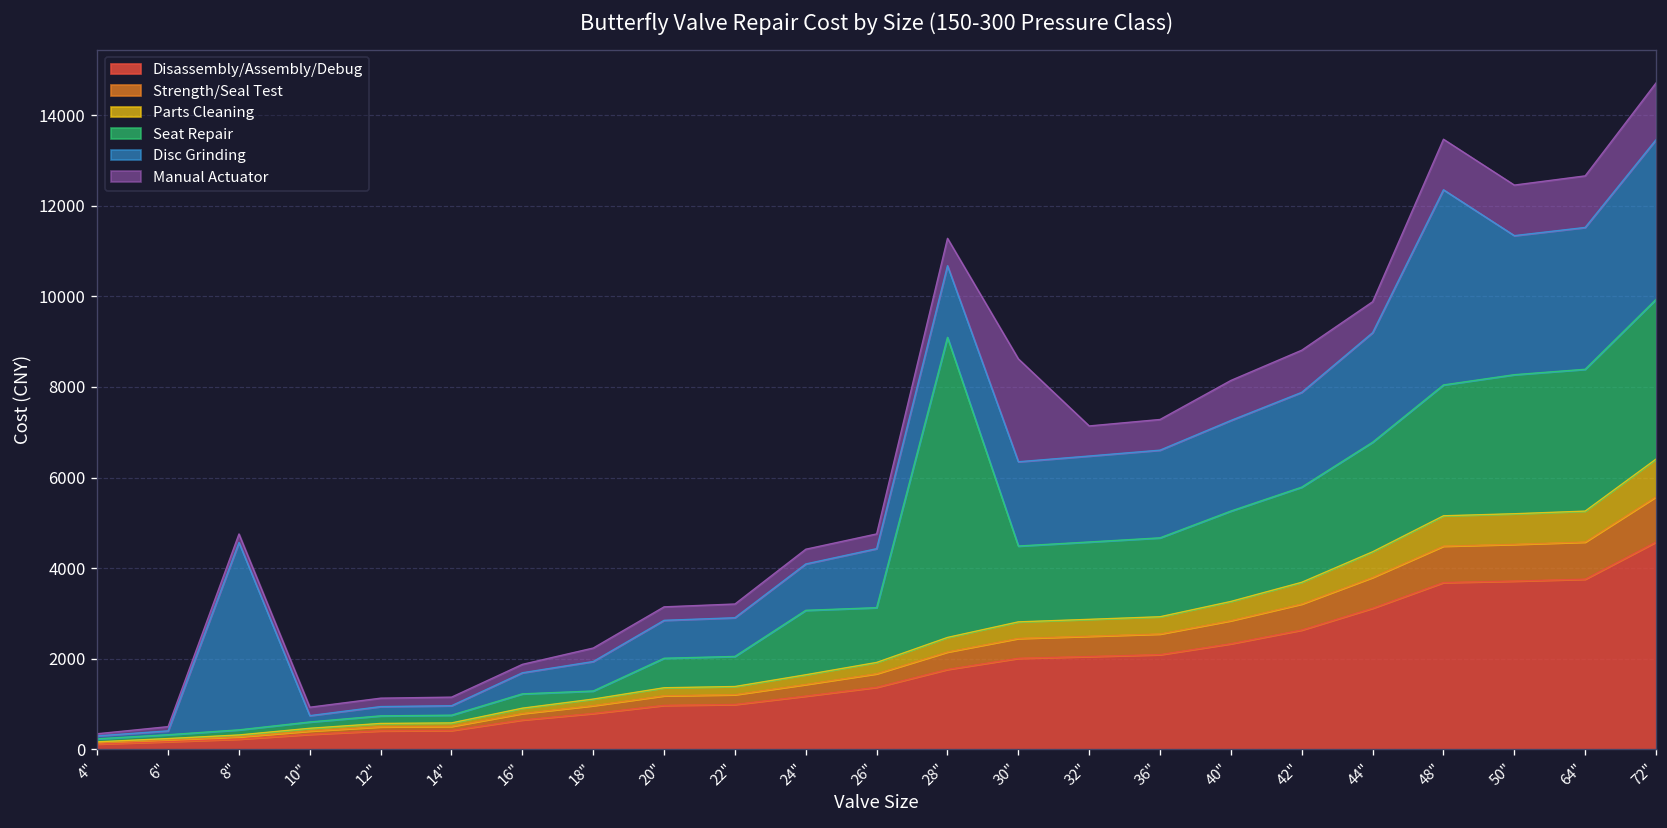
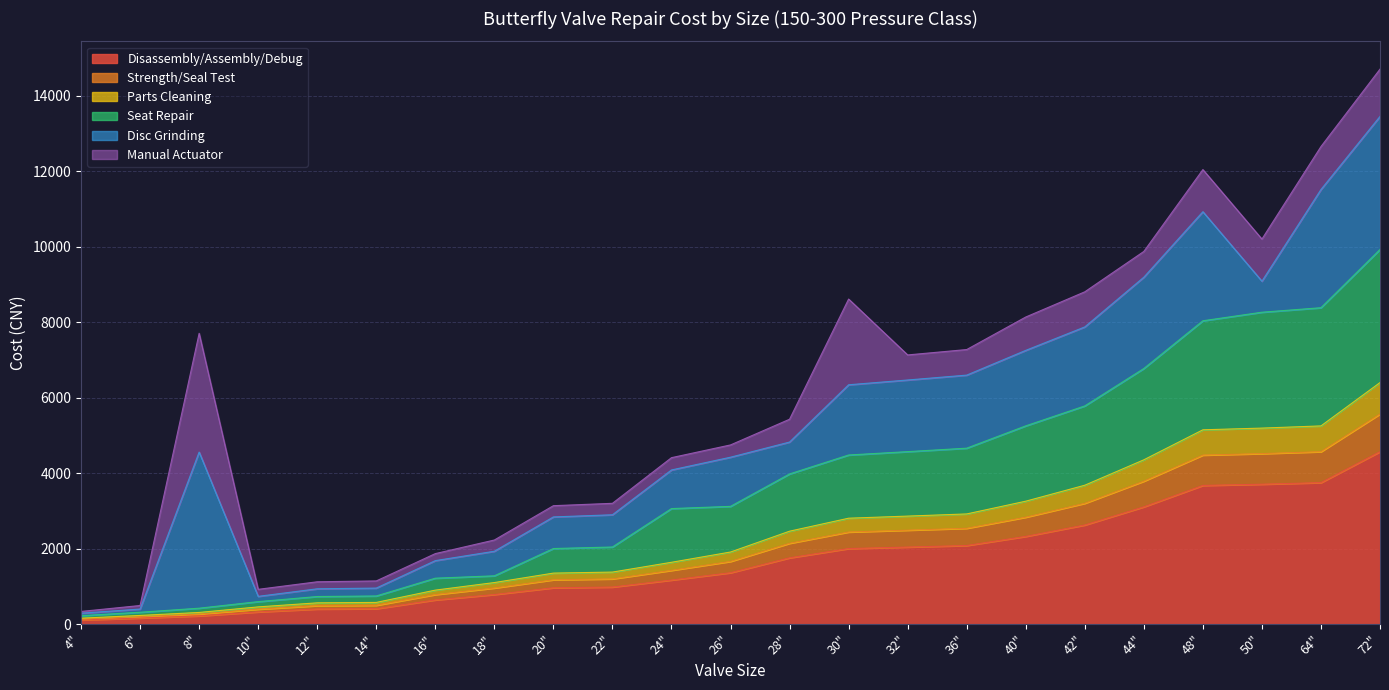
  {
    "Parts Cleaning": {
      "12\"": 100,
      "14\"": 100,
      "16\"": 100,
      "18\"": 100,
      "20\"": 200,
      "22\"": 200,
      "24\"": 200,
      "26\"": 200,
      "28\"": 300,
      "30\"": 400,
      "32\"": 400,
      "36\"": 400,
      "40\"": 400,
      "42\"": 500,
      "44\"": 600,
      "48\"": 700,
      "50\"": 700,
      "64\"": 700,
      "72\"": 800
    },
    "Seat Repair": {
      "6\"": 100,
      "8\"": 100,
      "10\"": 100,
      "12\"": 200,
      "14\"": 200,
      "16\"": 300,
      "18\"": 200,
      "20\"": 700,
      "22\"": 700,
      "24\"": 1400,
      "26\"": 1200,
-     "28\"": 6600,
+     "28\"": 1500,
      "30\"": 1700,
      "32\"": 1700,
      "36\"": 1700,
      "40\"": 2000,
      "42\"": 2100,
      "44\"": 2400,
      "48\"": 2900,
      "50\"": 3100,
      "64\"": 3100,
      "72\"": 3500
    },
    "Disc Grinding": {
      "6\"": 100,
      "8\"": 4100,
      "10\"": 100,
      "12\"": 200,
      "14\"": 200,
      "16\"": 500,
      "18\"": 700,
      "20\"": 800,
      "22\"": 900,
      "24\"": 1000,
      "26\"": 1300,
-     "28\"": 1600,
+     "28\"": 800,
      "30\"": 1900,
      "32\"": 1900,
      "36\"": 1900,
      "40\"": 2000,
      "42\"": 2100,
      "44\"": 2400,
-     "48\"": 4300,
-     "50\"": 3100,
+     "48\"": 2900,
+     "50\"": 800,
      "64\"": 3100,
      "72\"": 3500
    },
    "Manual Actuator": {
      "6\"": 100,
-     "8\"": 200,
+     "8\"": 3100,
      "10\"": 200,
      "12\"": 200,
      "14\"": 200,
      "16\"": 200,
      "18\"": 300,
      "20\"": 300,
      "22\"": 300,
      "24\"": 300,
      "26\"": 300,
      "28\"": 600,
      "30\"": 2300,
      "32\"": 700,
      "36\"": 700,
      "40\"": 900,
      "42\"": 900,
      "44\"": 700,
      "48\"": 1100,
      "50\"": 1100,
      "64\"": 1100,
      "72\"": 1300
    }
  }
